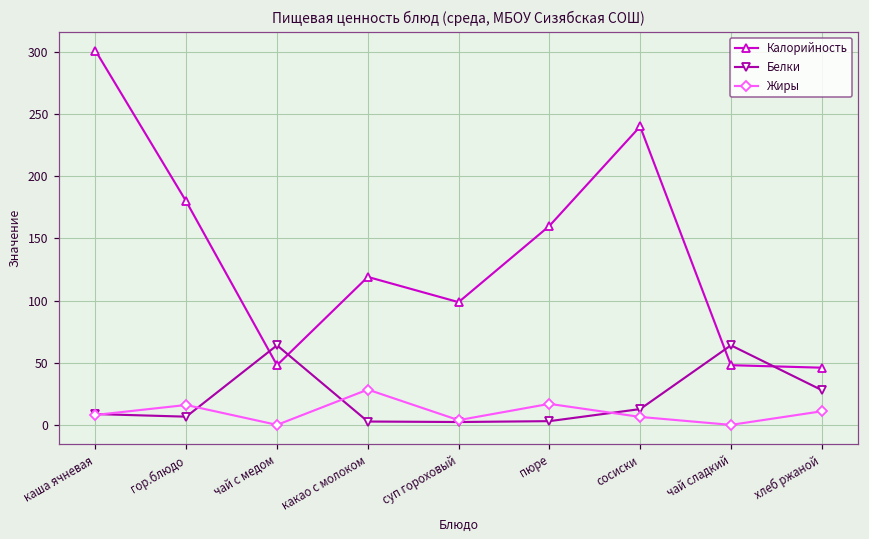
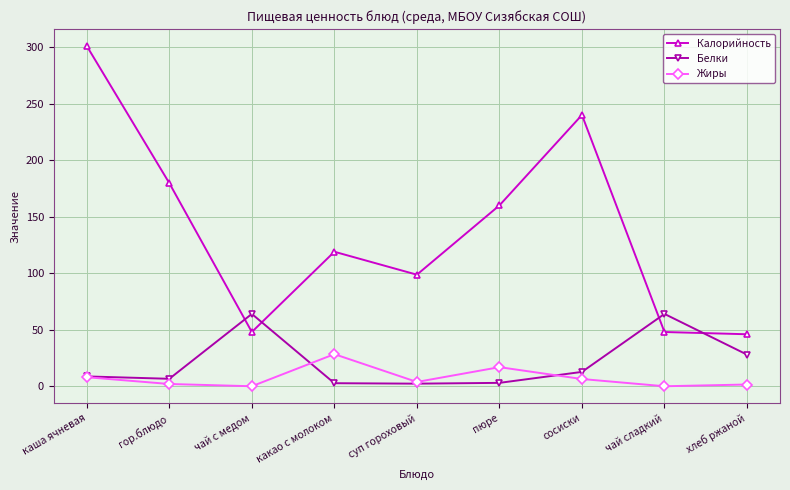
  {
    "Жиры": {
-     "гор.блюдо": 16,
+     "гор.блюдо": 2,
      "чай с медом": 0,
      "какао с молоком": 28,
      "пюре": 17,
      "сосиски": 6,
      "чай сладкий": 0,
-     "хлеб ржаной": 11
+     "хлеб ржаной": 2
    }
  }
